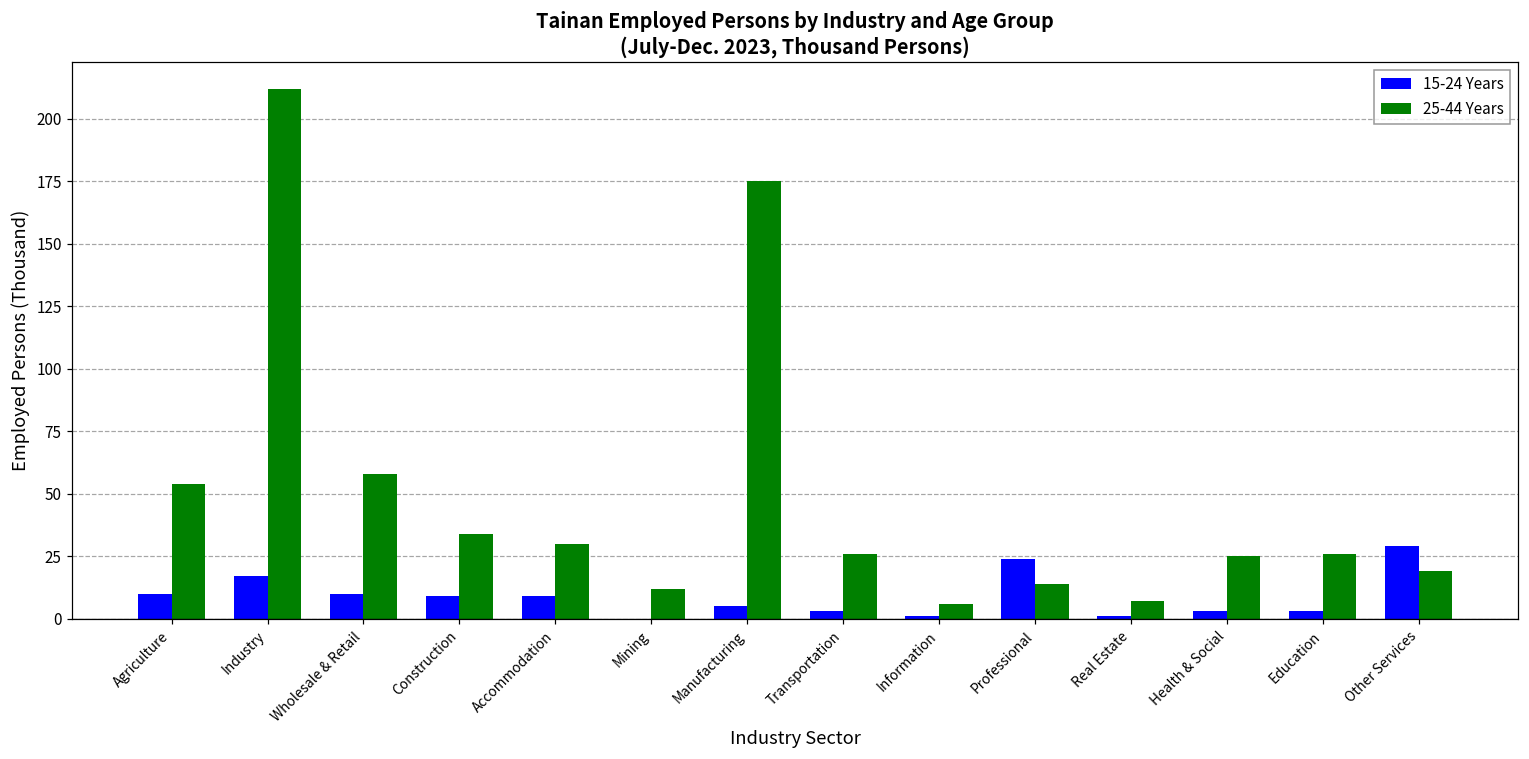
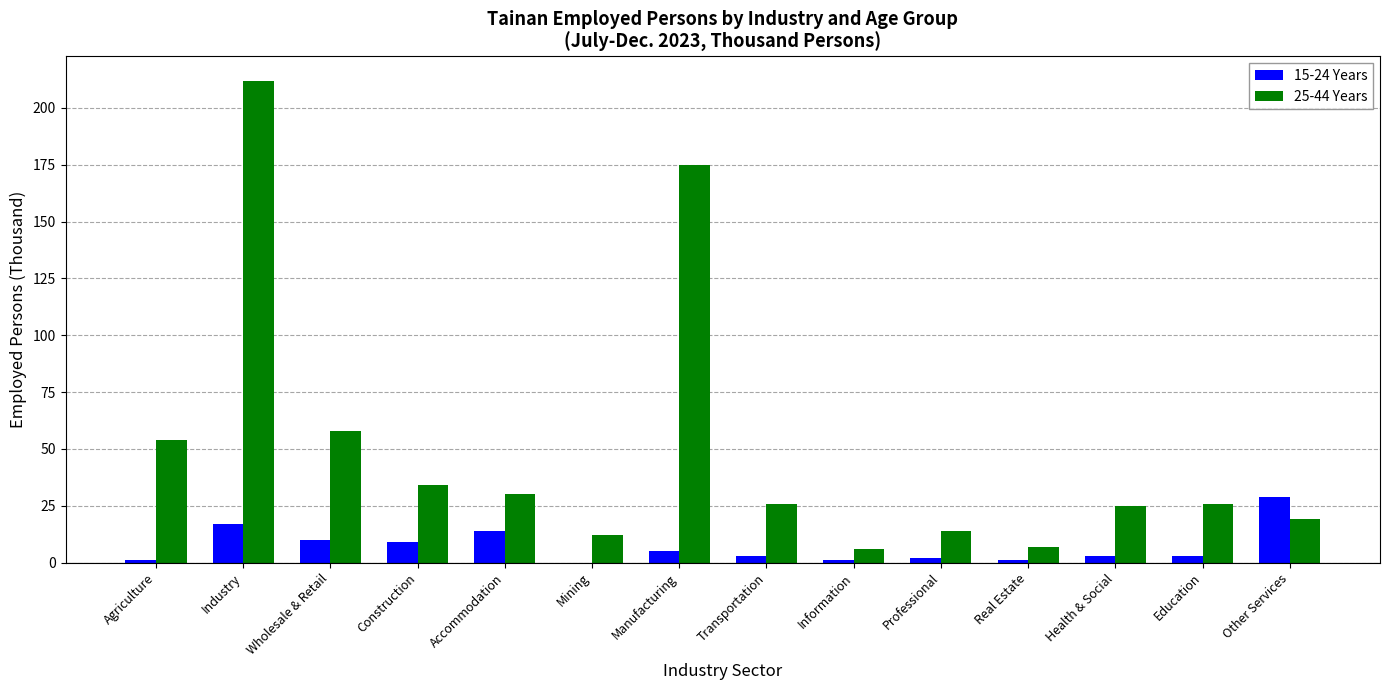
  {
    "15-24 Years": {
-     "Agriculture": 10,
+     "Agriculture": 1,
      "Industry": 17,
      "Wholesale & Retail": 10,
      "Construction": 9,
-     "Accommodation": 9,
+     "Accommodation": 14,
      "Mining": 0,
      "Manufacturing": 5,
      "Transportation": 3,
-     "Professional": 24,
+     "Professional": 2,
      "Health & Social": 3,
      "Education": 3,
      "Other Services": 29
    },
    "25-44 Years": {
      "Agriculture": 54,
      "Industry": 212,
      "Wholesale & Retail": 58,
      "Construction": 34,
      "Accommodation": 30,
      "Mining": 12,
      "Manufacturing": 175,
      "Transportation": 26,
      "Information": 6,
      "Professional": 14,
      "Real Estate": 7,
      "Health & Social": 25,
      "Education": 26,
      "Other Services": 19
    }
  }
